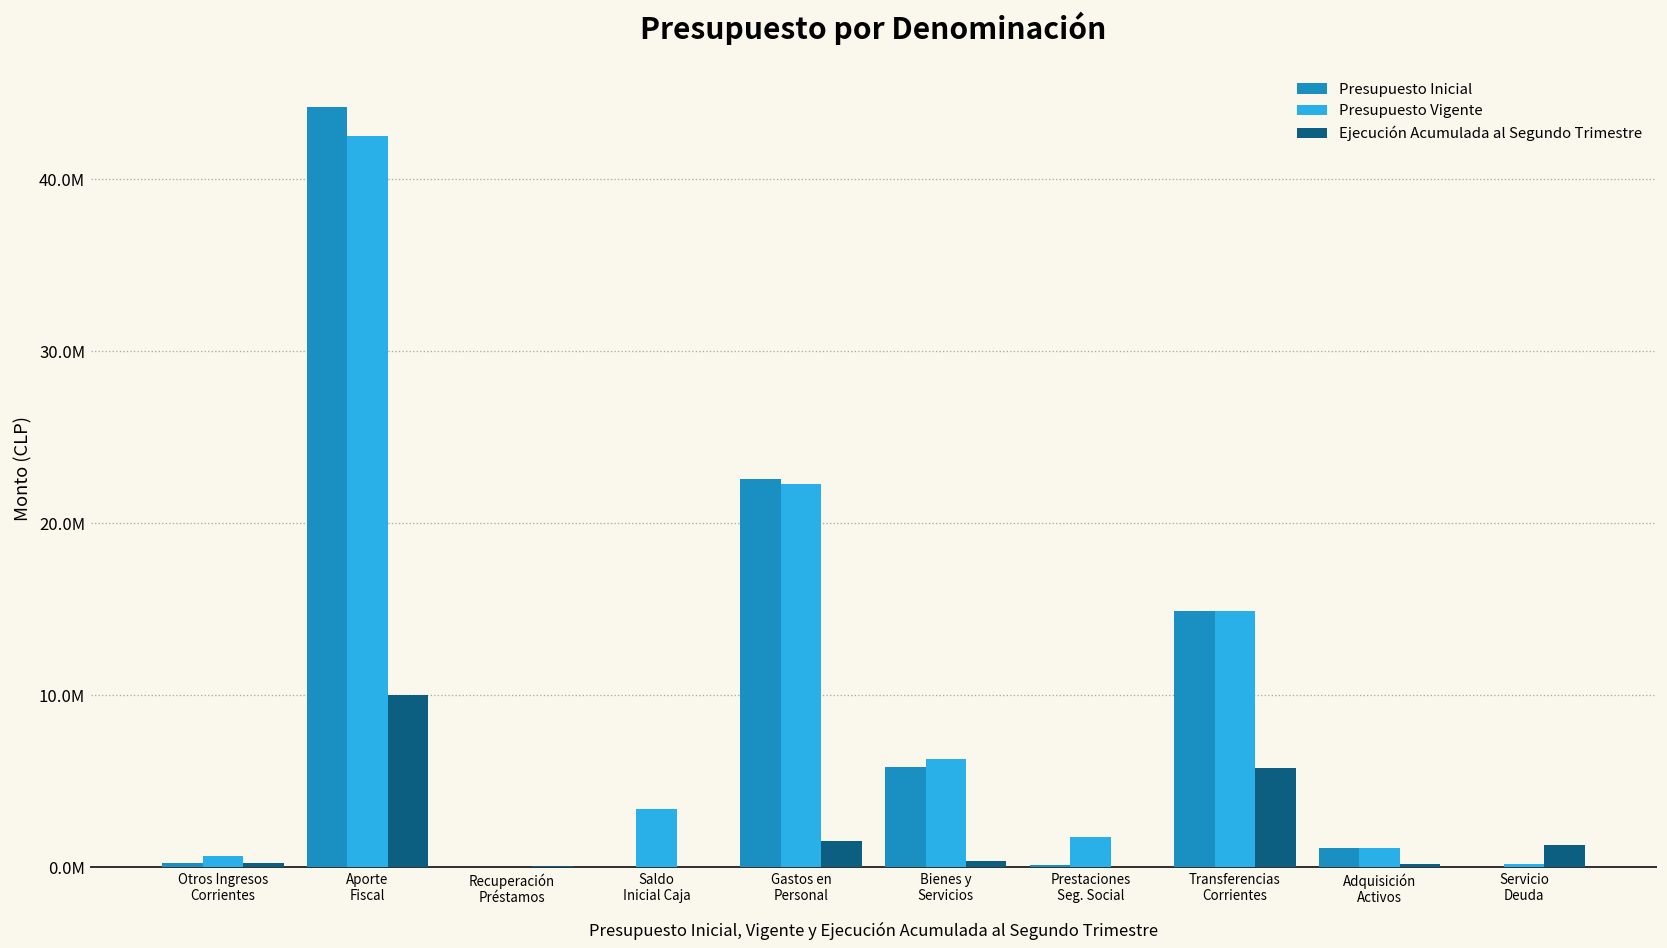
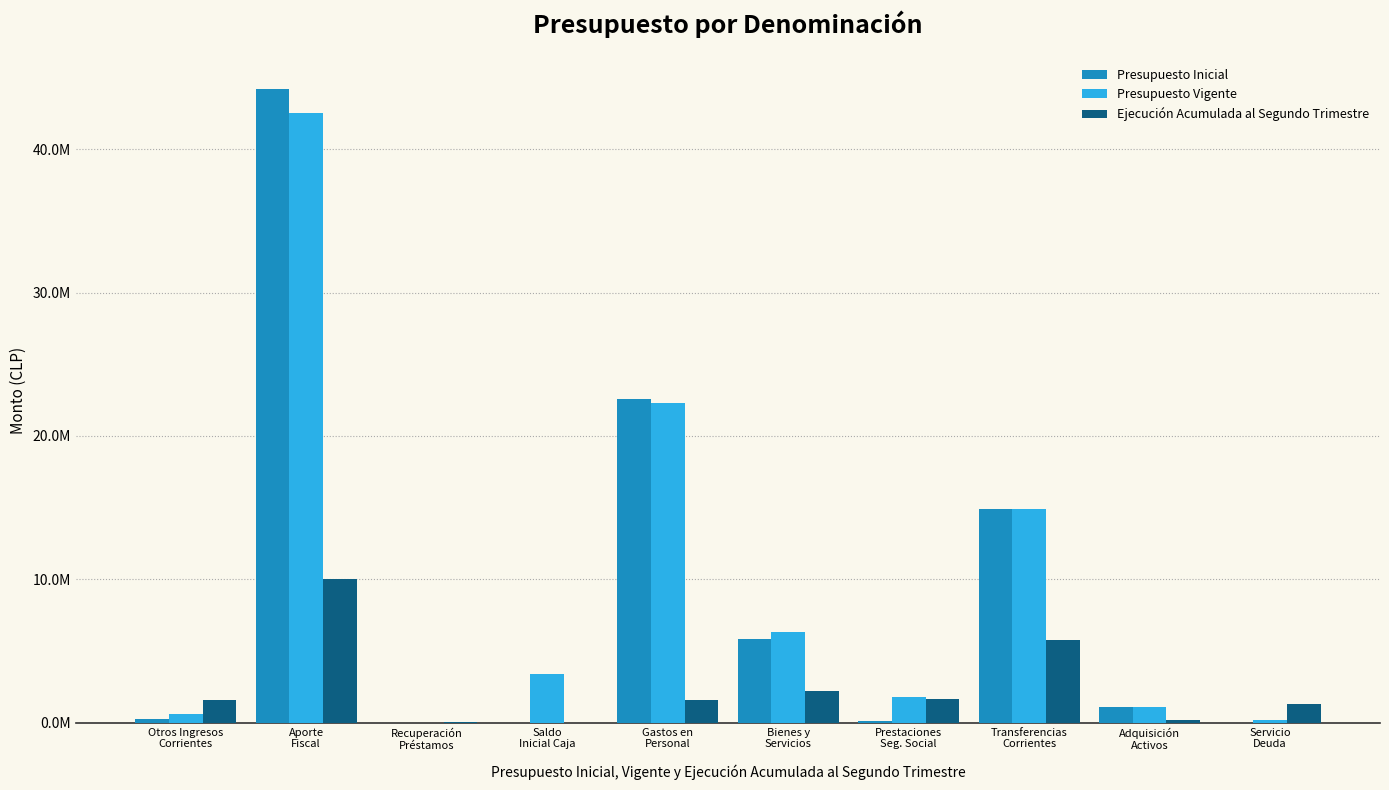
  {
    "Ejecución Acumulada al Segundo Trimestre": {
-     "Otros Ingresos Corrientes": 300000,
+     "Otros Ingresos Corrientes": 1600000,
      "Aporte Fiscal": 10000000,
      "Saldo Inicial Caja": 0,
      "Gastos en Personal": 1600000,
-     "Bienes y Servicios": 400000,
-     "Prestaciones Seg. Social": 0,
+     "Bienes y Servicios": 2200000,
+     "Prestaciones Seg. Social": 1700000,
      "Transferencias Corrientes": 5800000,
      "Adquisición Activos": 200000,
      "Servicio Deuda": 1300000
    }
  }
